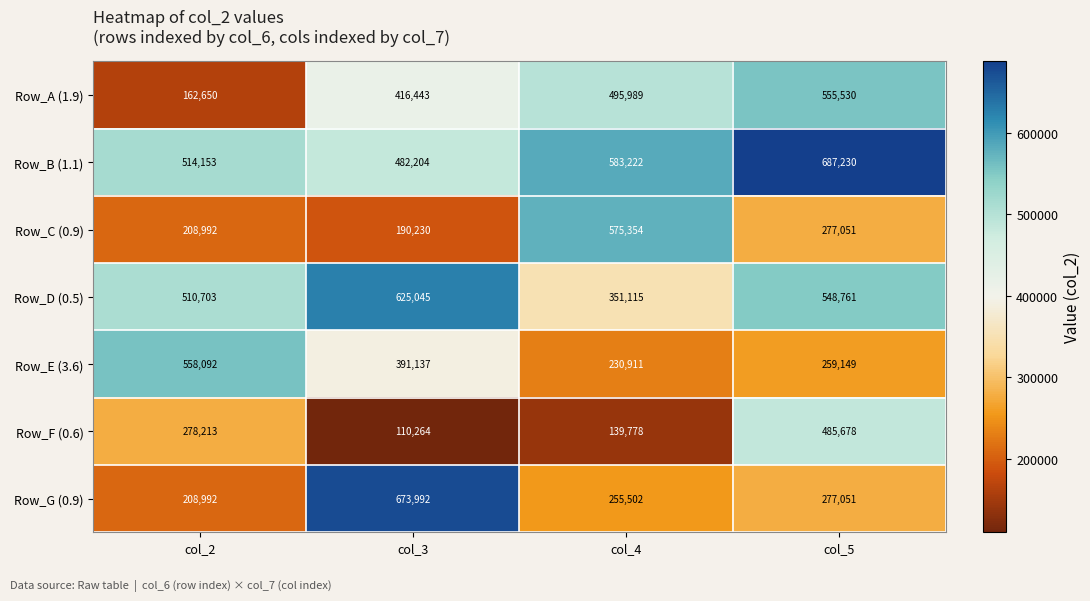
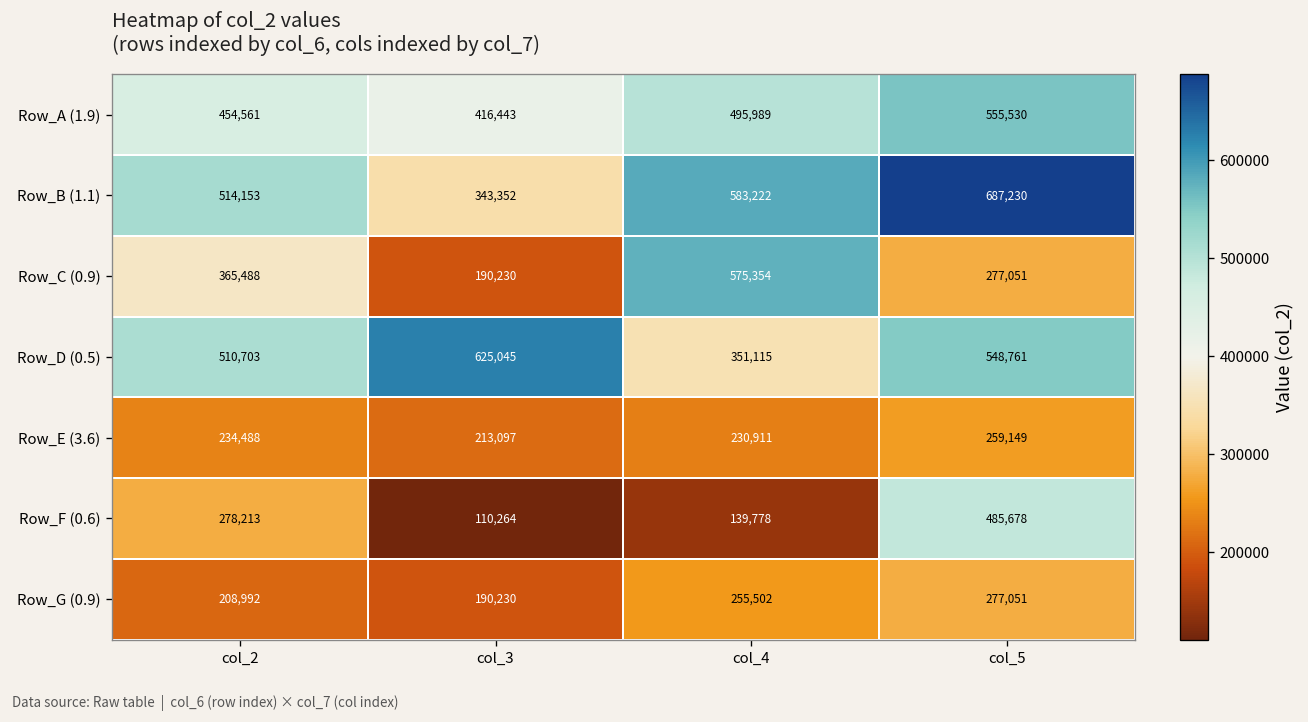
  {
    "Row_A (1.9)": {
-     "col_2": "162,650",
+     "col_2": "454,561",
      "col_3": "416,443",
      "col_4": "495,989",
      "col_5": "555,530"
    },
    "Row_B (1.1)": {
      "col_2": "514,153",
-     "col_3": "482,204",
+     "col_3": "343,352",
      "col_4": "583,222",
      "col_5": "687,230"
    },
    "Row_C (0.9)": {
-     "col_2": "208,992",
+     "col_2": "365,488",
      "col_3": "190,230",
      "col_4": "575,354",
      "col_5": "277,051"
    },
    "Row_D (0.5)": {
      "col_2": "510,703",
      "col_3": "625,045",
      "col_4": "351,115",
      "col_5": "548,761"
    },
    "Row_E (3.6)": {
-     "col_2": "558,092",
-     "col_3": "391,137",
+     "col_2": "234,488",
+     "col_3": "213,097",
      "col_4": "230,911",
      "col_5": "259,149"
    },
    "Row_F (0.6)": {
      "col_2": "278,213",
      "col_3": "110,264",
      "col_4": "139,778",
      "col_5": "485,678"
    },
    "Row_G (0.9)": {
      "col_2": "208,992",
-     "col_3": "673,992",
+     "col_3": "190,230",
      "col_4": "255,502",
      "col_5": "277,051"
    }
  }
